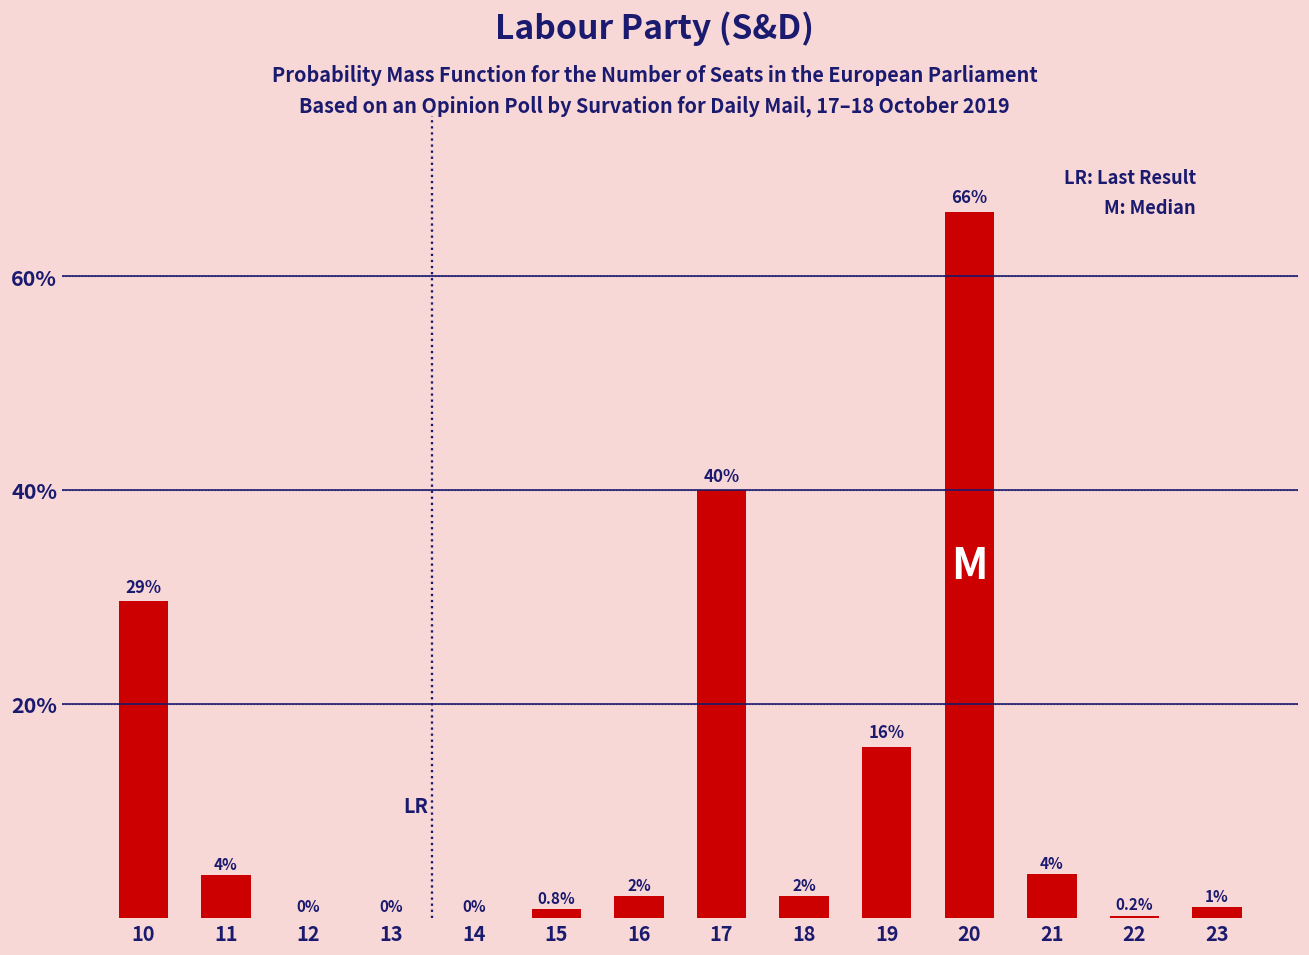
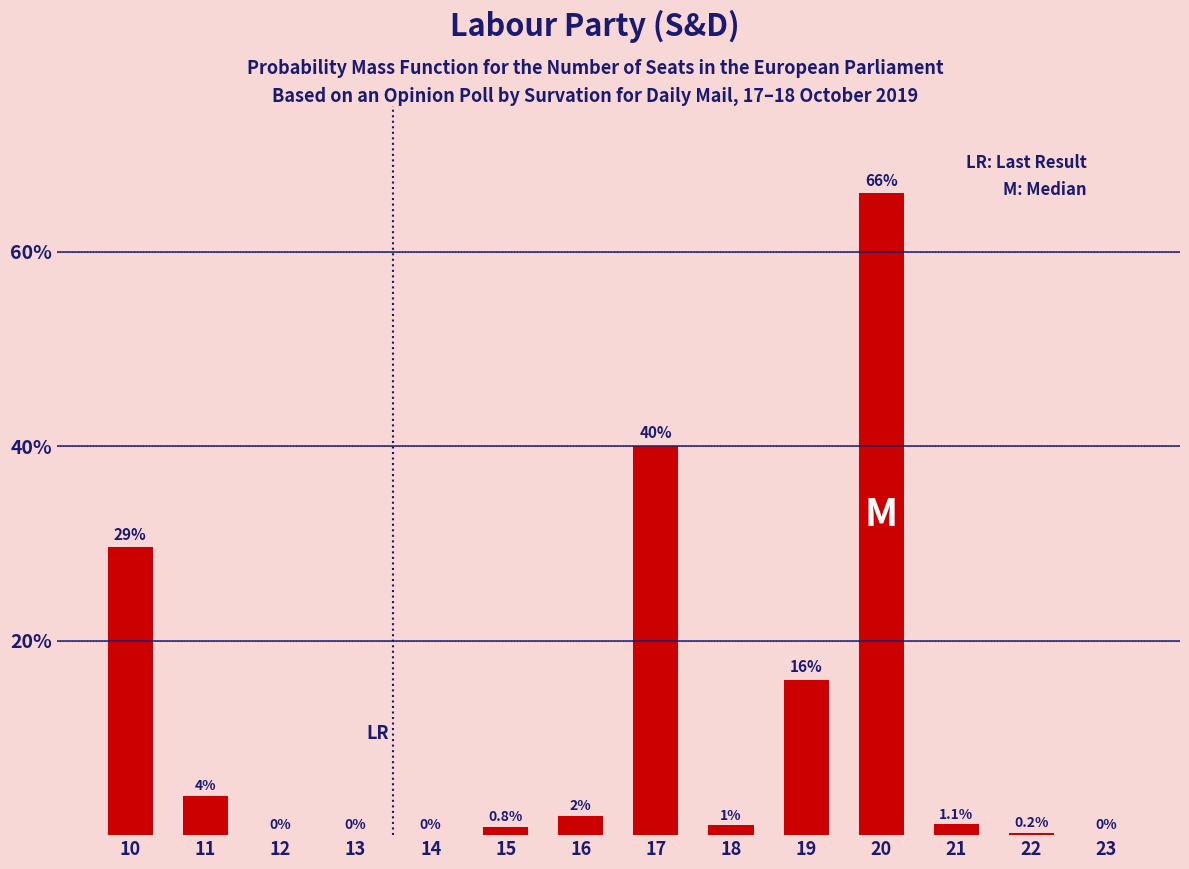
  {
    "11": "4%",
    "12": "0%",
    "13": "0%",
    "14": "0%",
    "15": "0.8%",
    "16": "2%",
    "17": "40%",
-   "18": "2%",
+   "18": "1%",
    "19": "16%",
    "20": "66%",
-   "21": "4%",
+   "21": "1.1%",
    "22": "0.2%",
-   "23": "1%"
+   "23": "0%"
  }
